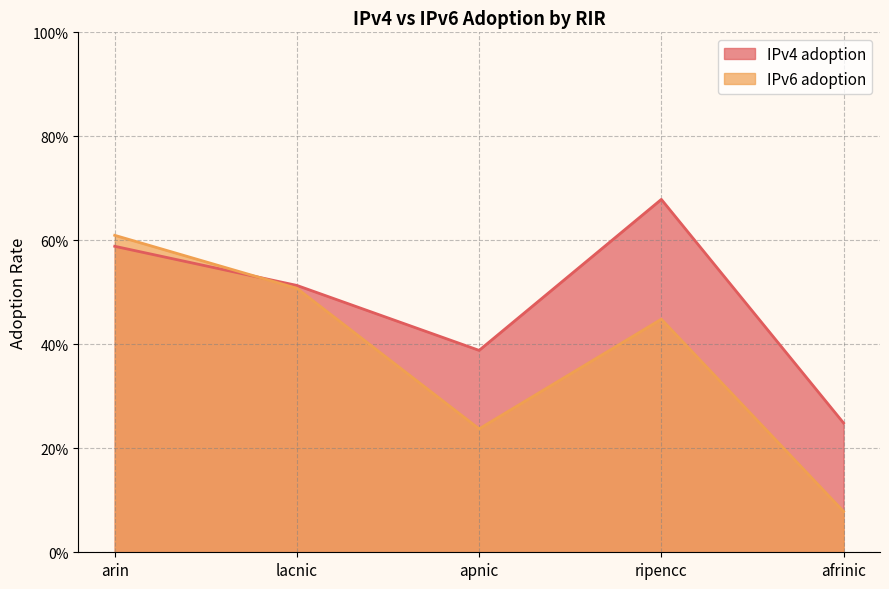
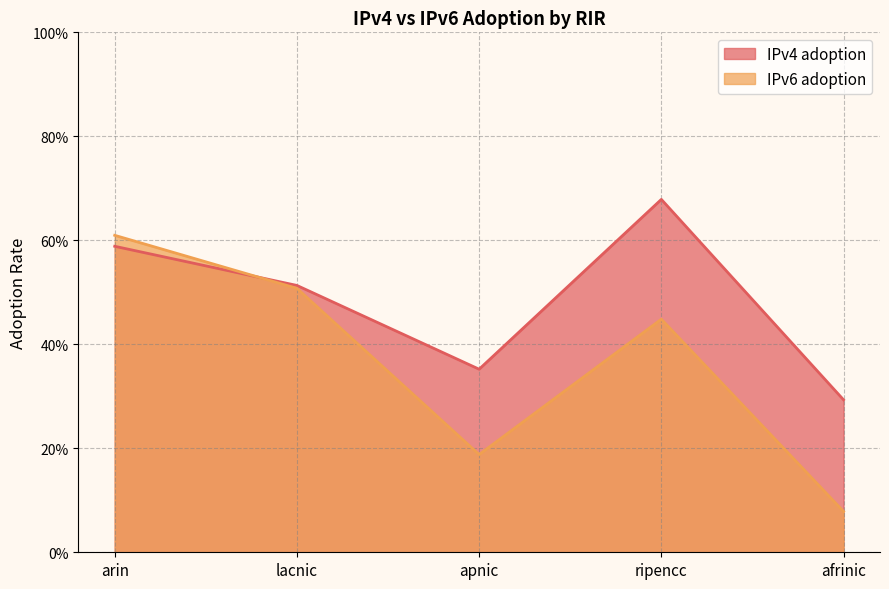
  {
    "IPv4 adoption": {
      "arin": "59%",
      "lacnic": "51%",
-     "apnic": "39%",
+     "apnic": "35%",
      "ripencc": "68%",
-     "afrinic": "25%"
+     "afrinic": "29%"
    },
    "IPv6 adoption": {
      "arin": "61%",
      "lacnic": "51%",
-     "apnic": "24%",
+     "apnic": "19%",
      "ripencc": "45%",
      "afrinic": "8%"
    }
  }
